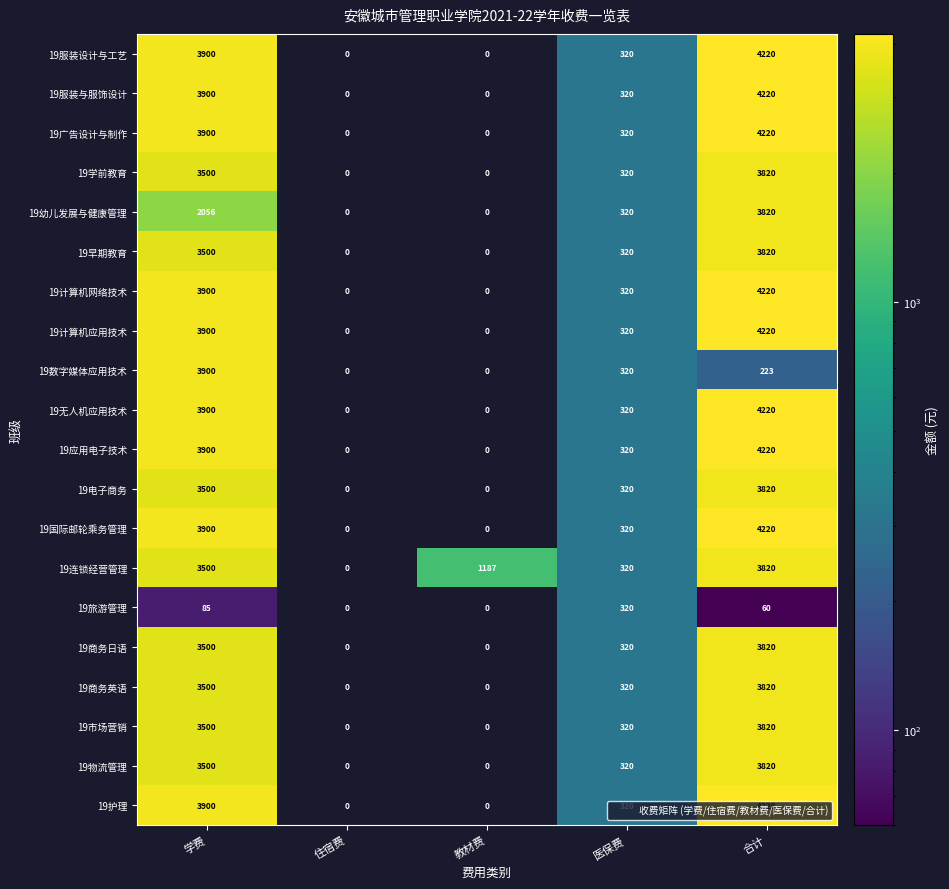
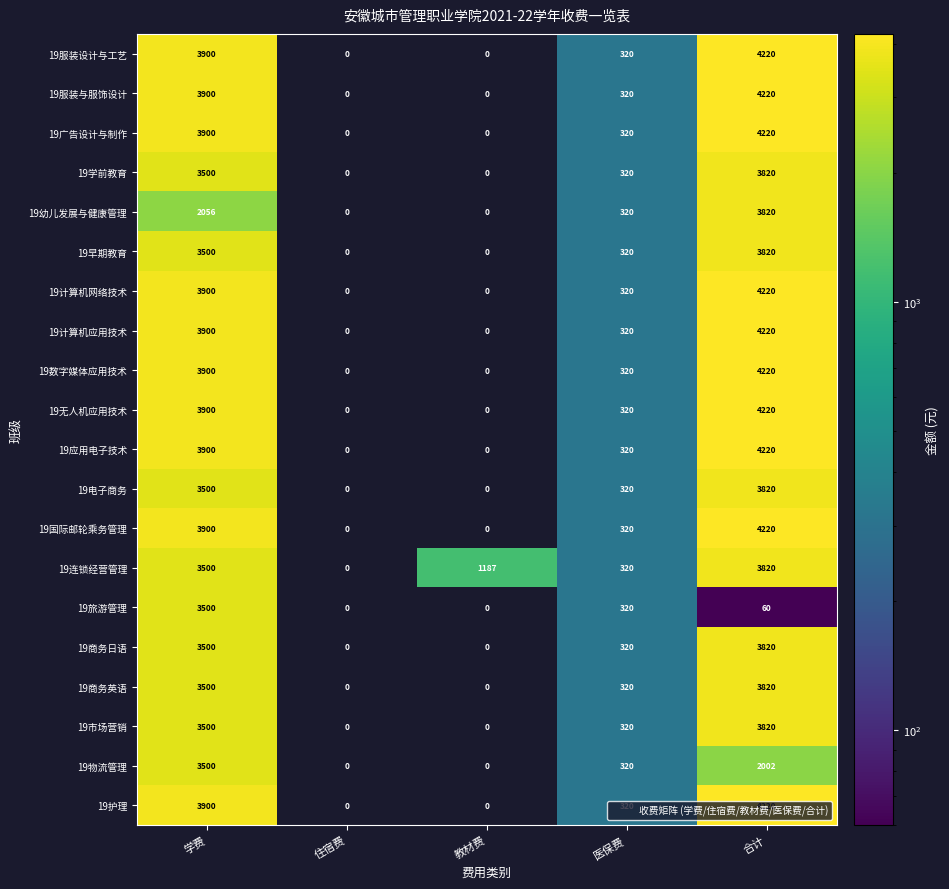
  {
    "19服装设计与工艺": {
      "学费": 3900,
      "住宿费": 0,
      "教材费": 0,
      "医保费": 320,
      "合计": 4220
    },
    "19服装与服饰设计": {
      "学费": 3900,
      "住宿费": 0,
      "教材费": 0,
      "医保费": 320,
      "合计": 4220
    },
    "19广告设计与制作": {
      "学费": 3900,
      "住宿费": 0,
      "教材费": 0,
      "医保费": 320,
      "合计": 4220
    },
    "19学前教育": {
      "学费": 3500,
      "住宿费": 0,
      "教材费": 0,
      "医保费": 320,
      "合计": 3820
    },
    "19幼儿发展与健康管理": {
      "学费": 2056,
      "住宿费": 0,
      "教材费": 0,
      "医保费": 320,
      "合计": 3820
    },
    "19早期教育": {
      "学费": 3500,
      "住宿费": 0,
      "教材费": 0,
      "医保费": 320,
      "合计": 3820
    },
    "19计算机网络技术": {
      "学费": 3900,
      "住宿费": 0,
      "教材费": 0,
      "医保费": 320,
      "合计": 4220
    },
    "19计算机应用技术": {
      "学费": 3900,
      "住宿费": 0,
      "教材费": 0,
      "医保费": 320,
      "合计": 4220
    },
    "19数字媒体应用技术": {
      "学费": 3900,
      "住宿费": 0,
      "教材费": 0,
      "医保费": 320,
-     "合计": 223
+     "合计": 4220
    },
    "19无人机应用技术": {
      "学费": 3900,
      "住宿费": 0,
      "教材费": 0,
      "医保费": 320,
      "合计": 4220
    },
    "19应用电子技术": {
      "学费": 3900,
      "住宿费": 0,
      "教材费": 0,
      "医保费": 320,
      "合计": 4220
    },
    "19电子商务": {
      "学费": 3500,
      "住宿费": 0,
      "教材费": 0,
      "医保费": 320,
      "合计": 3820
    },
    "19国际邮轮乘务管理": {
      "学费": 3900,
      "住宿费": 0,
      "教材费": 0,
      "医保费": 320,
      "合计": 4220
    },
    "19连锁经营管理": {
      "学费": 3500,
      "住宿费": 0,
      "教材费": 1187,
      "医保费": 320,
      "合计": 3820
    },
    "19旅游管理": {
-     "学费": 85,
+     "学费": 3500,
      "住宿费": 0,
      "教材费": 0,
      "医保费": 320,
      "合计": 60
    },
    "19商务日语": {
      "学费": 3500,
      "住宿费": 0,
      "教材费": 0,
      "医保费": 320,
      "合计": 3820
    },
    "19商务英语": {
      "学费": 3500,
      "住宿费": 0,
      "教材费": 0,
      "医保费": 320,
      "合计": 3820
    },
    "19市场营销": {
      "学费": 3500,
      "住宿费": 0,
      "教材费": 0,
      "医保费": 320,
      "合计": 3820
    },
    "19物流管理": {
      "学费": 3500,
      "住宿费": 0,
      "教材费": 0,
      "医保费": 320,
-     "合计": 3820
+     "合计": 2002
    },
    "19护理": {
      "学费": 3900,
      "住宿费": 0,
      "教材费": 0
    }
  }
